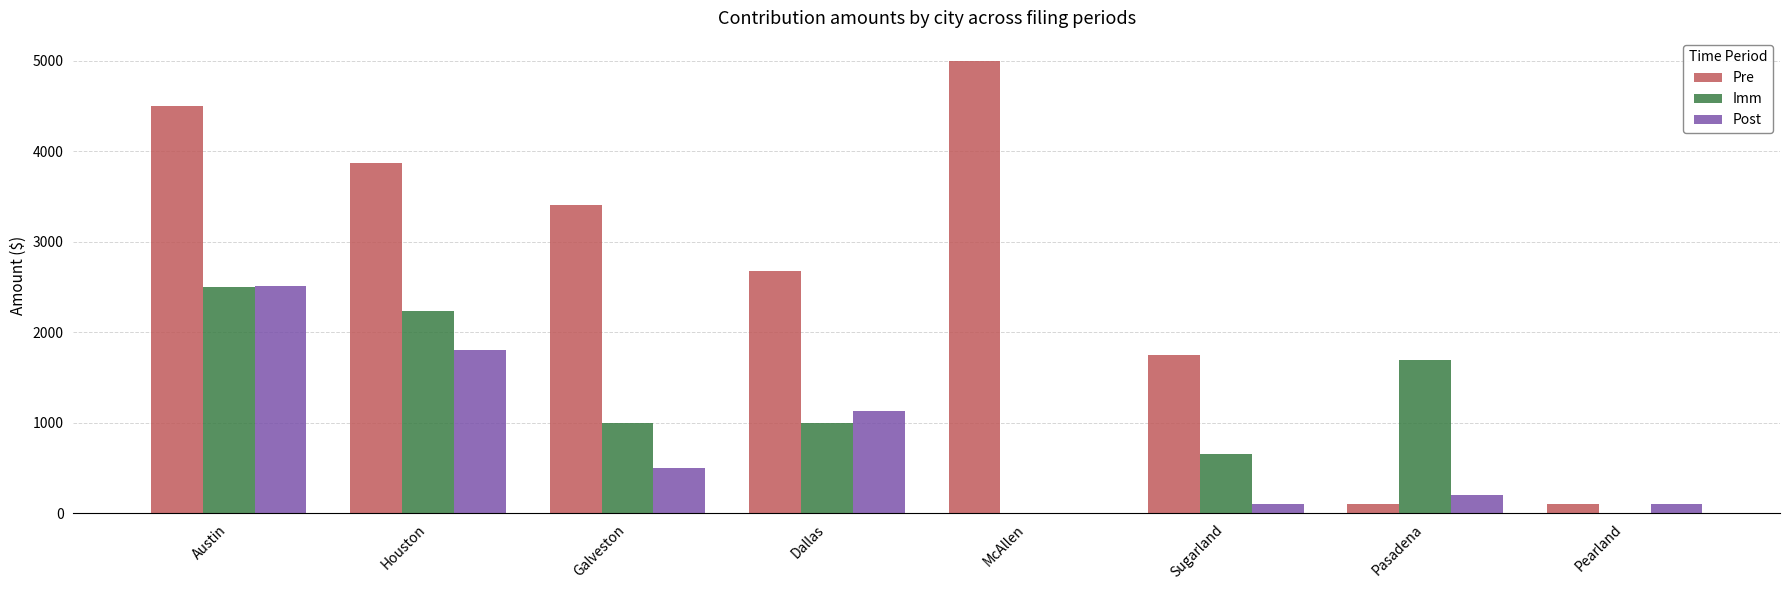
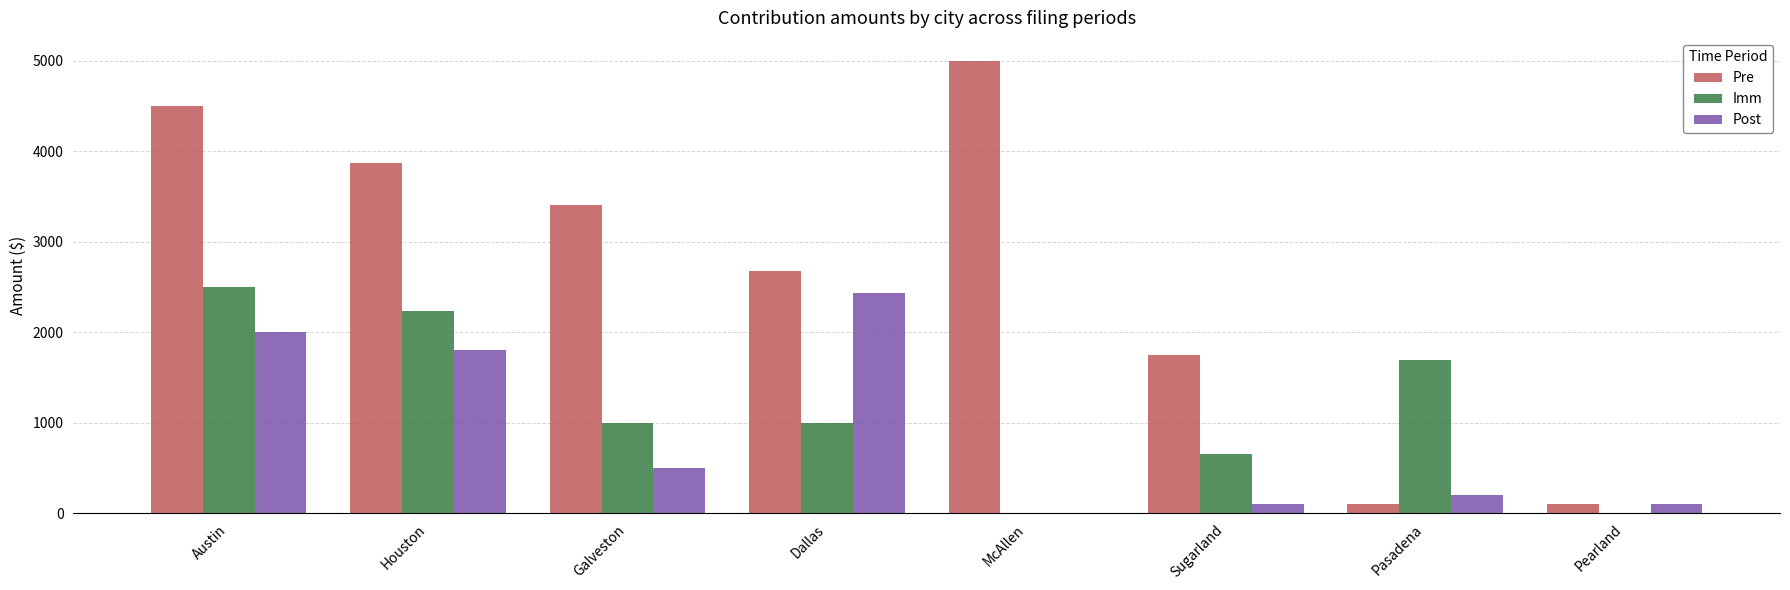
  {
    "Pre": {
      "Austin": 4500,
      "Houston": 3900,
      "Galveston": 3400,
      "Dallas": 2700,
      "McAllen": 5000,
      "Sugarland": 1800,
      "Pasadena": 100,
      "Pearland": 100
    },
    "Imm": {
      "Austin": 2500,
      "Houston": 2200,
      "Galveston": 1000,
      "Dallas": 1000,
      "McAllen": 0,
      "Sugarland": 700,
      "Pasadena": 1700,
      "Pearland": 0
    },
    "Post": {
-     "Austin": 2500,
+     "Austin": 2000,
      "Houston": 1800,
      "Galveston": 500,
-     "Dallas": 1100,
+     "Dallas": 2400,
      "McAllen": 0,
      "Sugarland": 100,
      "Pasadena": 200,
      "Pearland": 100
    }
  }
